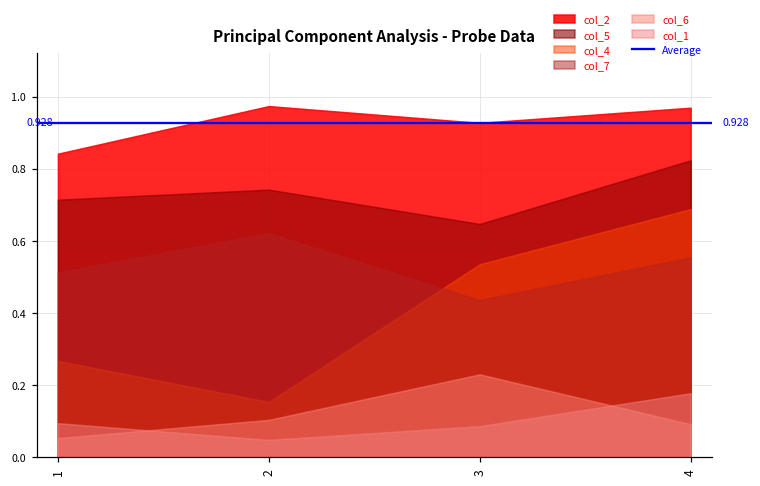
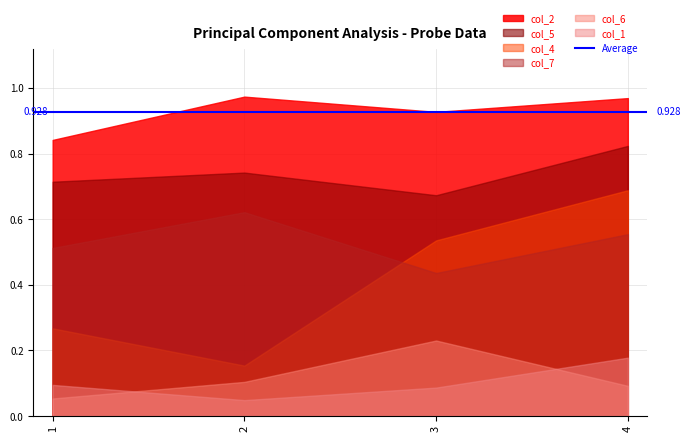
  {
    "col_2": {
      "2": 0.97,
      "3": 0.93,
      "4": 0.97
    },
    "col_5": {
      "1": 0.71,
      "2": 0.74,
-     "3": 0.65,
+     "3": 0.67,
      "4": 0.82
    },
    "col_4": {
      "1": 0.27,
      "2": 0.15,
      "3": 0.54,
      "4": 0.69
    },
    "col_7": {
      "1": 0.51,
      "2": 0.62,
      "3": 0.44,
      "4": 0.55
    }
  }
